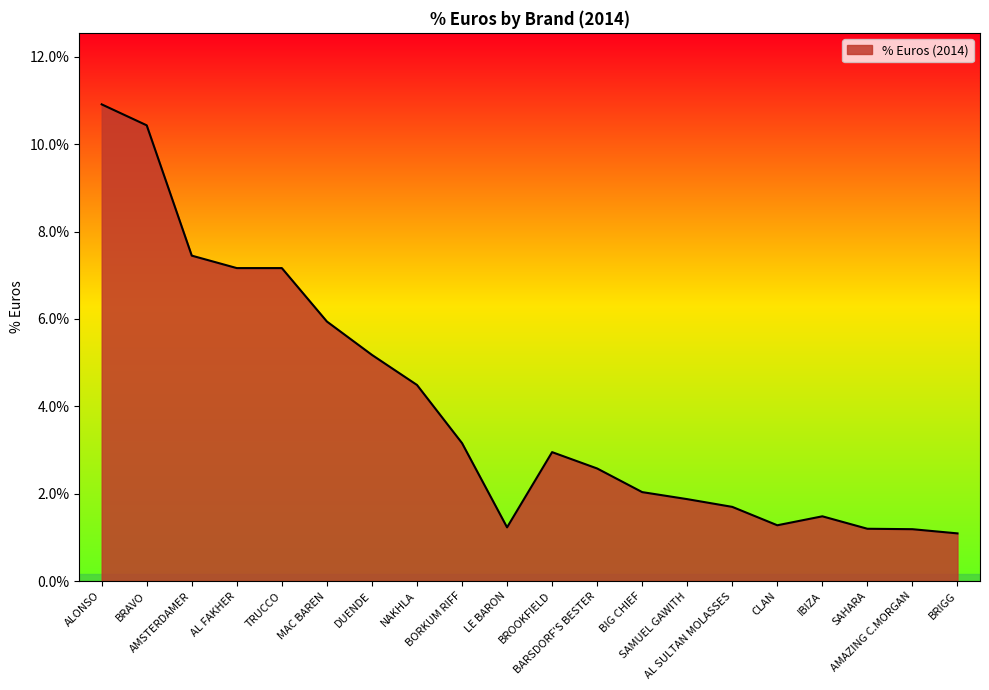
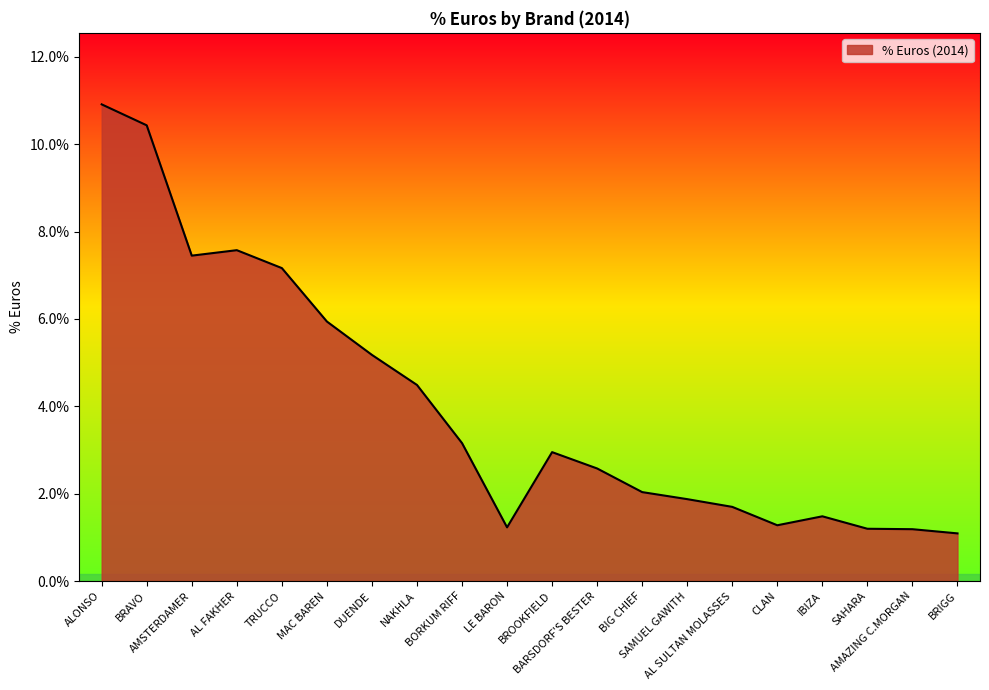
  {
    "ALONSO": "10.9%",
    "BRAVO": "10.4%",
    "AMSTERDAMER": "7.4%",
-   "AL FAKHER": "7.2%",
+   "AL FAKHER": "7.6%",
    "TRUCCO": "7.2%",
    "MAC BAREN": "5.9%",
    "DUENDE": "5.2%",
    "NAKHLA": "4.5%",
    "BORKUM RIFF": "3.2%",
    "LE BARON": "1.2%",
    "BROOKFIELD": "3.0%",
    "BARSDORF'S BESTER": "2.6%",
    "BIG CHIEF": "2.0%",
    "SAMUEL GAWITH": "1.9%",
    "AL SULTAN MOLASSES": "1.7%",
    "CLAN": "1.3%",
    "IBIZA": "1.5%",
    "SAHARA": "1.2%",
    "AMAZING C.MORGAN": "1.2%",
    "BRIGG": "1.1%"
  }
